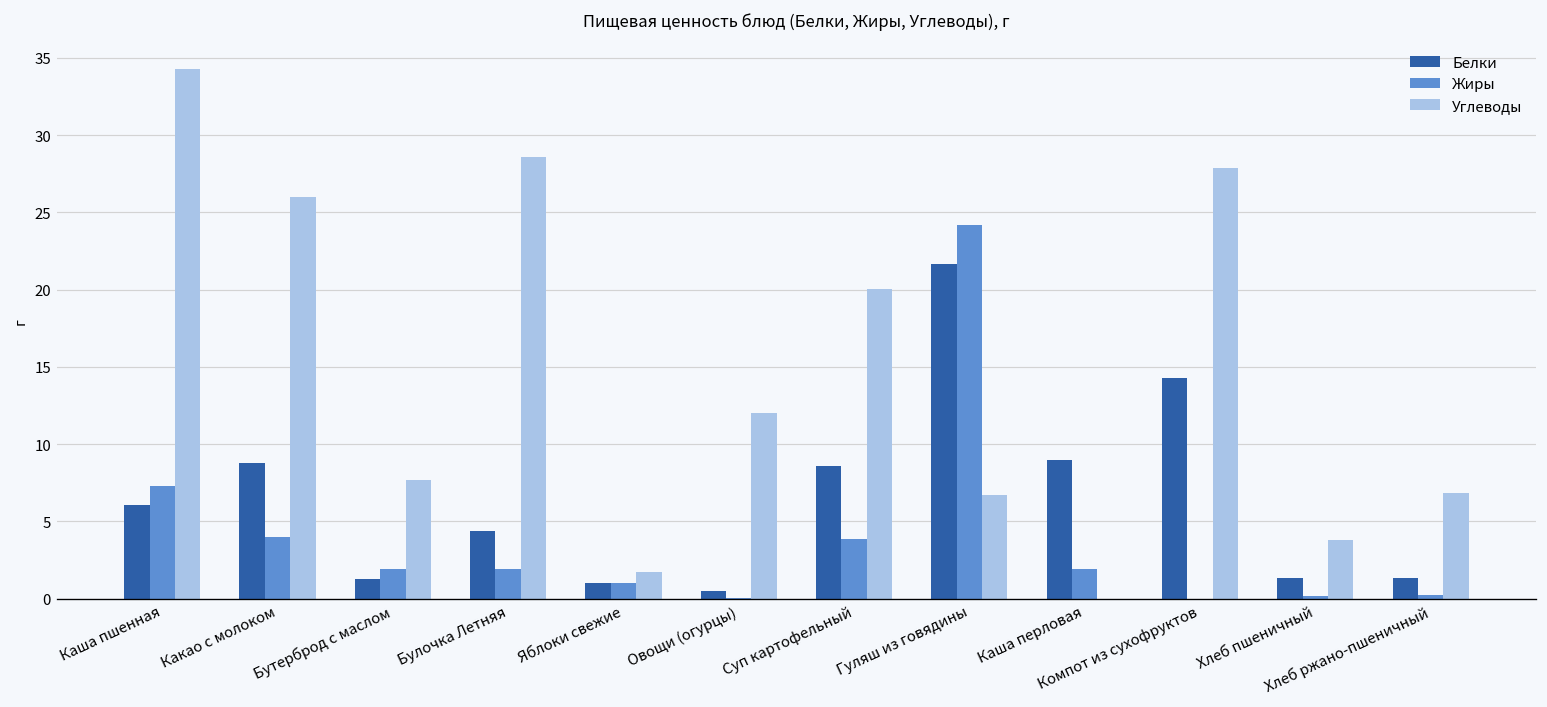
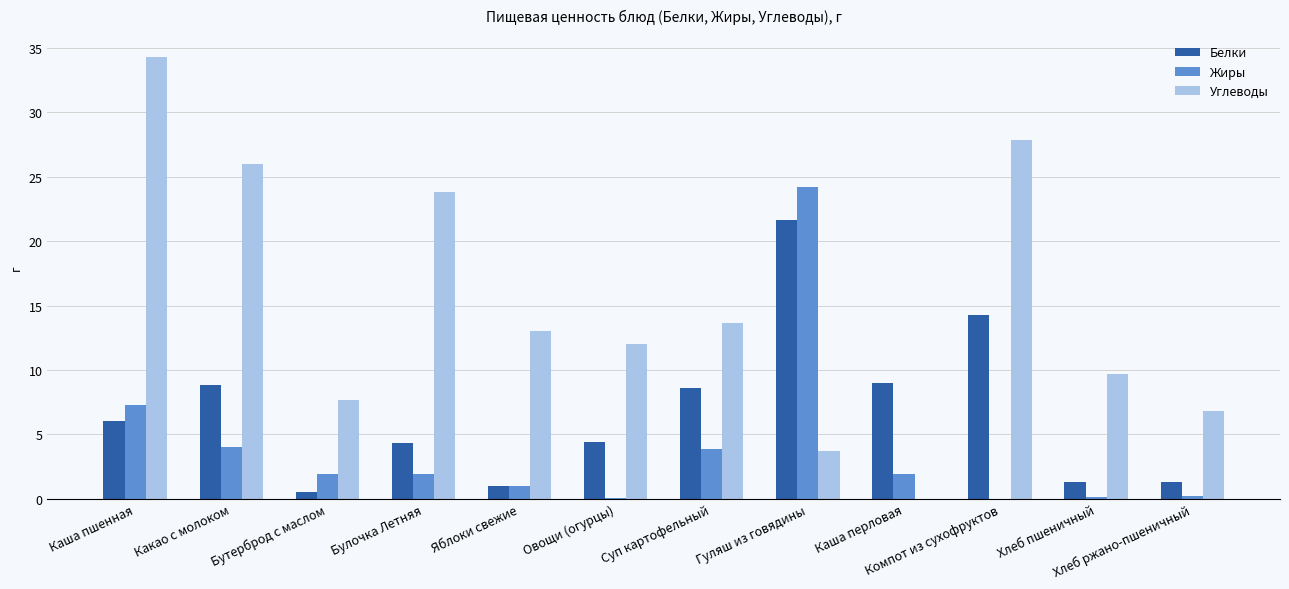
  {
    "Белки": {
      "Каша пшенная": 6.0,
      "Какао с молоком": 8.8,
-     "Бутерброд с маслом": 1.3,
+     "Бутерброд с маслом": 0.5,
      "Булочка Летняя": 4.4,
      "Яблоки свежие": 1.0,
-     "Овощи (огурцы)": 0.5,
+     "Овощи (огурцы)": 4.4,
      "Суп картофельный": 8.6,
      "Гуляш из говядины": 21.7,
      "Каша перловая": 9.0,
      "Компот из сухофруктов": 14.3,
      "Хлеб пшеничный": 1.3,
      "Хлеб ржано-пшеничный": 1.3
    },
    "Жиры": {
      "Каша пшенная": 7.3,
      "Какао с молоком": 4.0,
      "Бутерброд с маслом": 1.9,
      "Булочка Летняя": 1.9,
      "Яблоки свежие": 1.0,
      "Суп картофельный": 3.9,
      "Гуляш из говядины": 24.2,
      "Каша перловая": 1.9,
      "Компот из сухофруктов": 0.0,
      "Хлеб ржано-пшеничный": 0.2
    },
    "Углеводы": {
      "Каша пшенная": 34.3,
      "Какао с молоком": 26.0,
      "Бутерброд с маслом": 7.7,
-     "Булочка Летняя": 28.6,
-     "Яблоки свежие": 1.7,
+     "Булочка Летняя": 23.8,
+     "Яблоки свежие": 13.0,
      "Овощи (огурцы)": 12.0,
-     "Суп картофельный": 20.1,
-     "Гуляш из говядины": 6.7,
+     "Суп картофельный": 13.6,
+     "Гуляш из говядины": 3.7,
      "Каша перловая": 0.0,
      "Компот из сухофруктов": 27.9,
-     "Хлеб пшеничный": 3.8,
+     "Хлеб пшеничный": 9.7,
      "Хлеб ржано-пшеничный": 6.8
    }
  }
